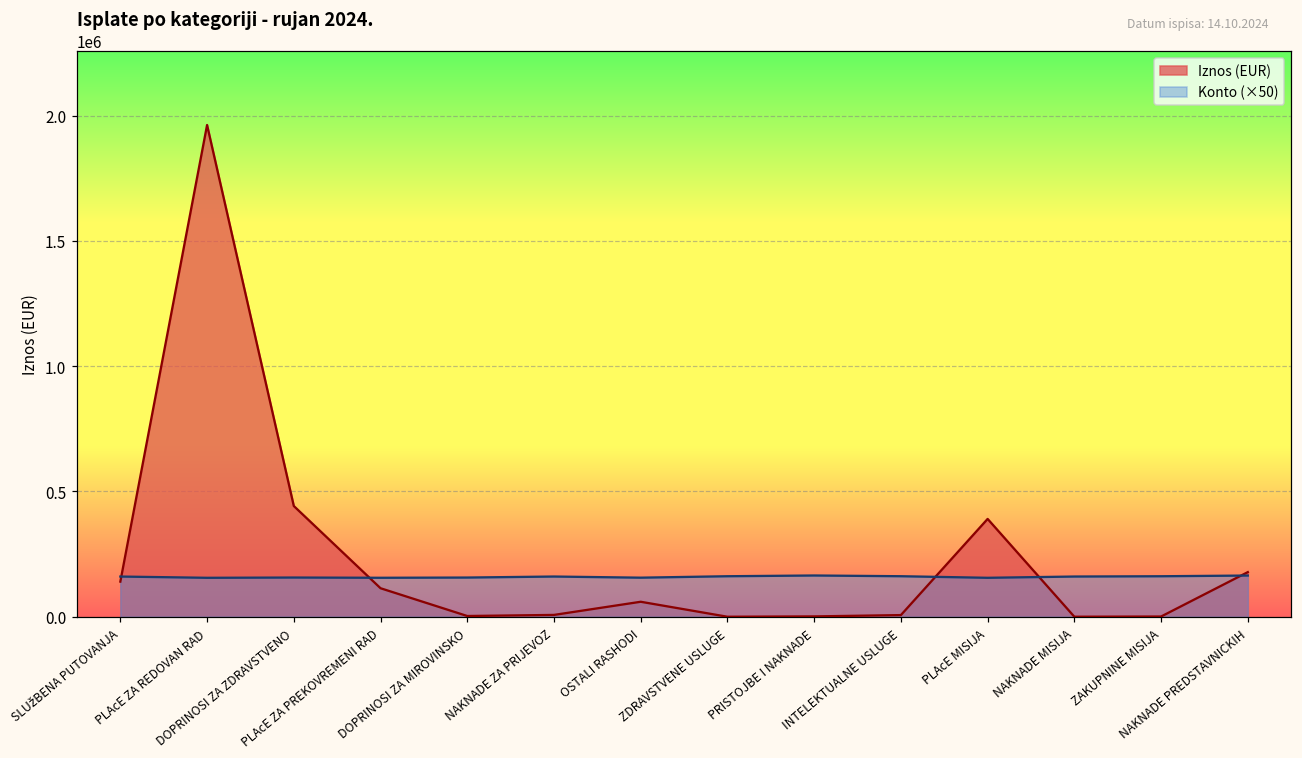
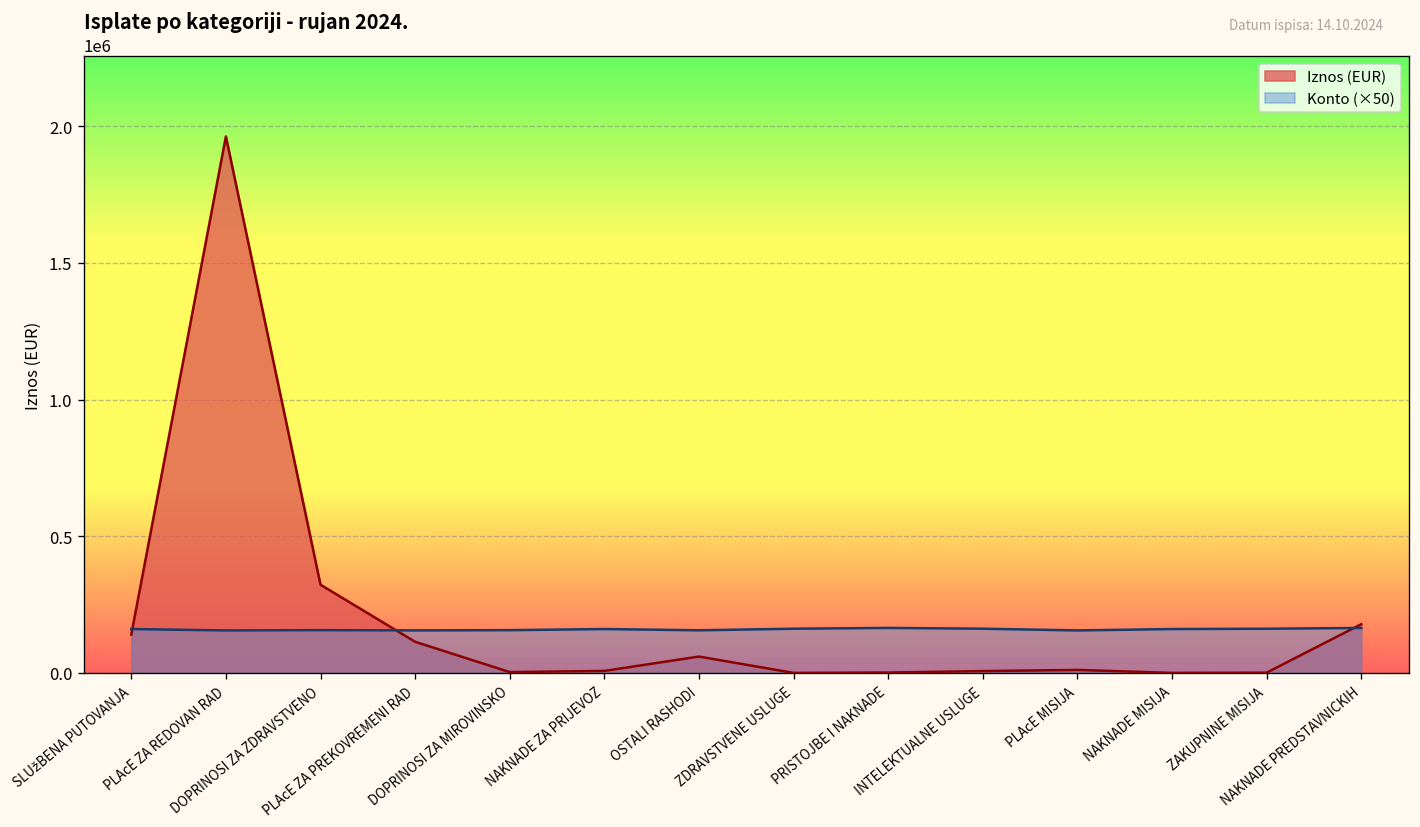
  {
    "Iznos (EUR)": {
      "SLUžBENA PUTOVANJA": 140000,
      "PLAcE ZA REDOVAN RAD": 1960000,
-     "DOPRINOSI ZA ZDRAVSTVENO": 440000,
+     "DOPRINOSI ZA ZDRAVSTVENO": 320000,
      "PLAcE ZA PREKOVREMENI RAD": 110000,
      "DOPRINOSI ZA MIROVINSKO": 0,
      "NAKNADE ZA PRIJEVOZ": 10000,
      "OSTALI RASHODI": 60000,
      "ZDRAVSTVENE USLUGE": 0,
      "PRISTOJBE I NAKNADE": 0,
      "INTELEKTUALNE USLUGE": 10000,
-     "PLAcE MISIJA": 390000,
+     "PLAcE MISIJA": 10000,
      "NAKNADE MISIJA": 0,
      "ZAKUPNINE MISIJA": 0,
      "NAKNADE PREDSTAVNICKIH": 180000
    },
    "Konto (×50)": {
      "SLUžBENA PUTOVANJA": 160000,
      "PLAcE ZA REDOVAN RAD": 160000,
      "DOPRINOSI ZA ZDRAVSTVENO": 160000,
      "PLAcE ZA PREKOVREMENI RAD": 160000,
      "DOPRINOSI ZA MIROVINSKO": 160000,
      "NAKNADE ZA PRIJEVOZ": 160000,
      "OSTALI RASHODI": 160000,
      "ZDRAVSTVENE USLUGE": 160000,
      "PRISTOJBE I NAKNADE": 160000,
      "INTELEKTUALNE USLUGE": 160000,
      "PLAcE MISIJA": 160000,
      "NAKNADE MISIJA": 160000,
      "ZAKUPNINE MISIJA": 160000,
      "NAKNADE PREDSTAVNICKIH": 160000
    }
  }
